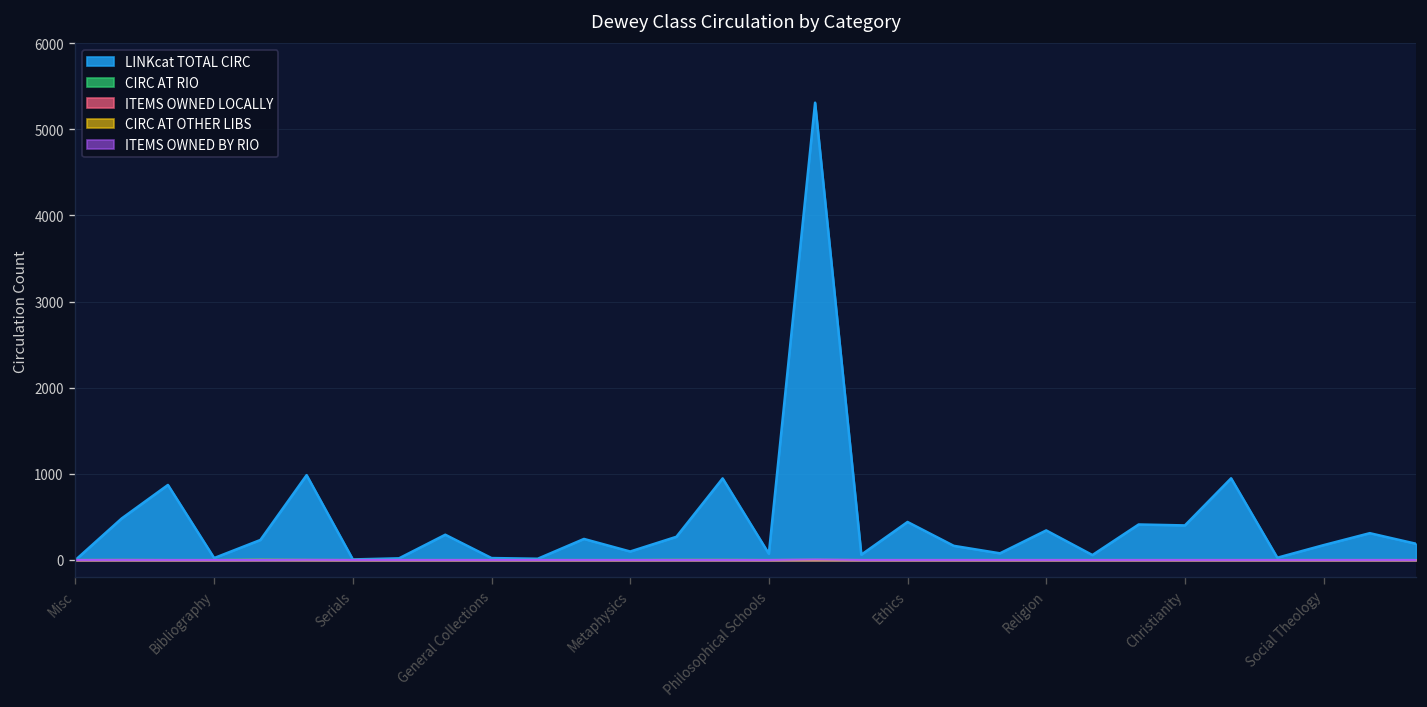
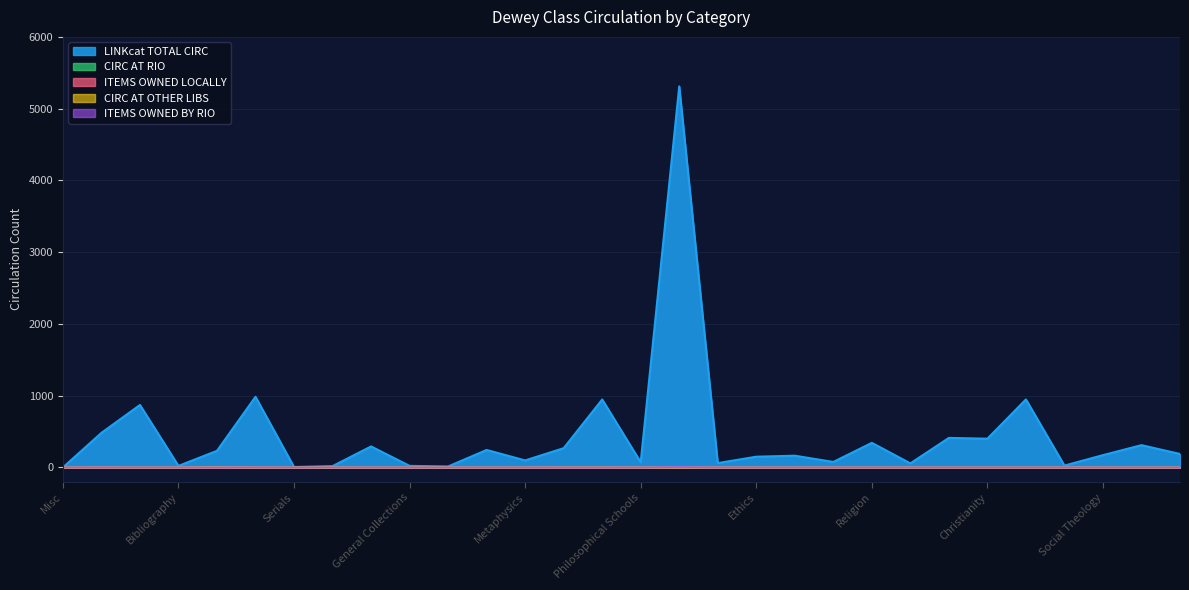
  {
    "LINKcat TOTAL CIRC": {
      "Metaphysics": 100,
      "Philosophical Schools": 100,
-     "Ethics": 400,
+     "Ethics": 200,
      "Religion": 300,
      "Christianity": 400,
      "Social Theology": 200
    }
  }
